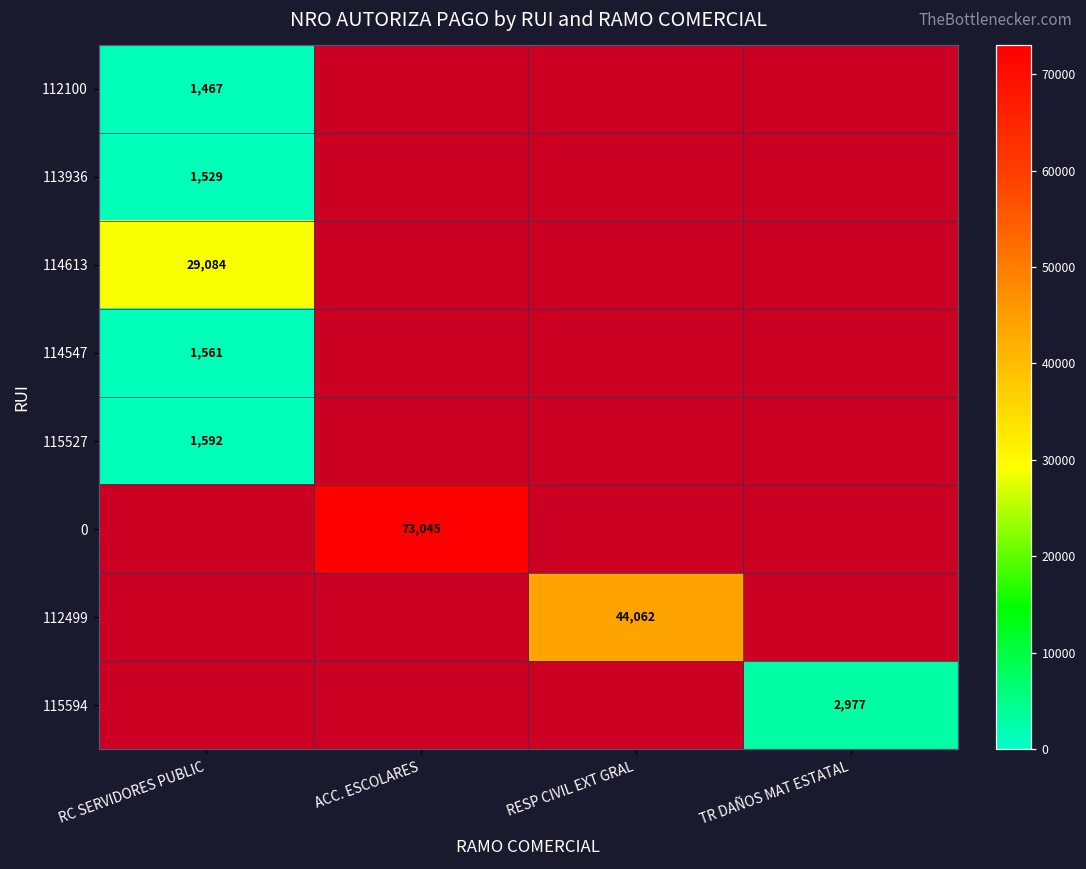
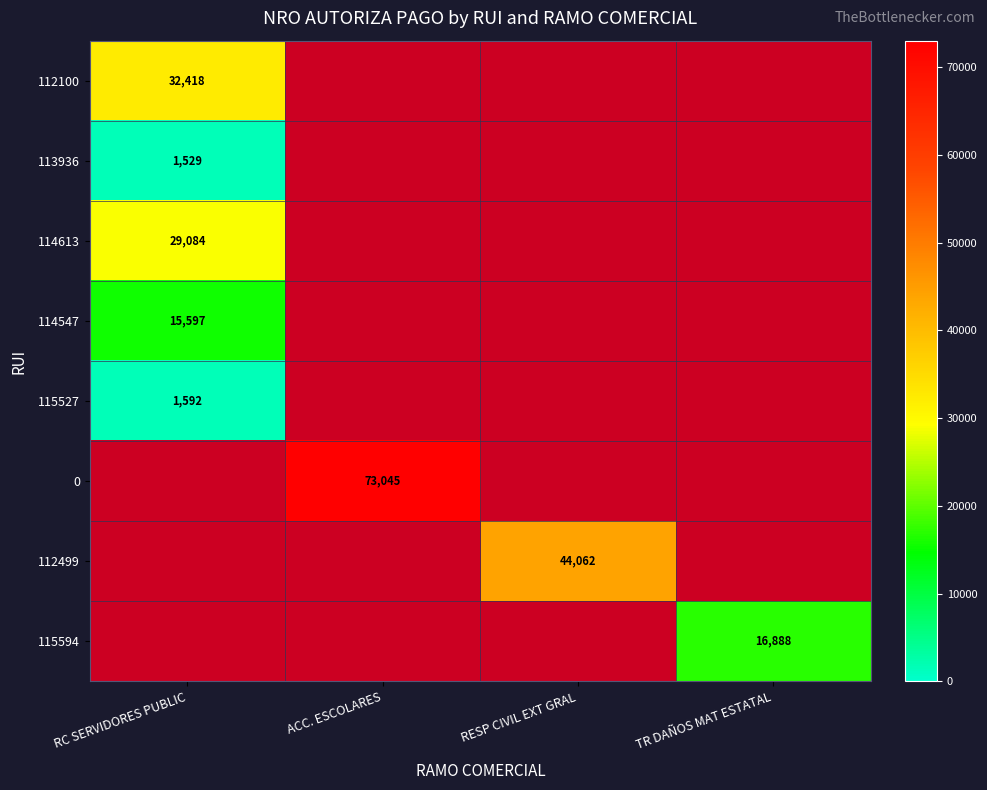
  {
    "112100": {
-     "RC SERVIDORES PUBLIC": "1,467"
+     "RC SERVIDORES PUBLIC": "32,418"
    },
    "113936": {
      "RC SERVIDORES PUBLIC": "1,529"
    },
    "114613": {
      "RC SERVIDORES PUBLIC": "29,084"
    },
    "114547": {
-     "RC SERVIDORES PUBLIC": "1,561"
+     "RC SERVIDORES PUBLIC": "15,597"
    },
    "115527": {
      "RC SERVIDORES PUBLIC": "1,592"
    },
    "0": {
      "ACC. ESCOLARES": "73,045"
    },
    "112499": {
      "RESP CIVIL EXT GRAL": "44,062"
    },
    "115594": {
-     "TR DAÑOS MAT ESTATAL": "2,977"
+     "TR DAÑOS MAT ESTATAL": "16,888"
    }
  }
